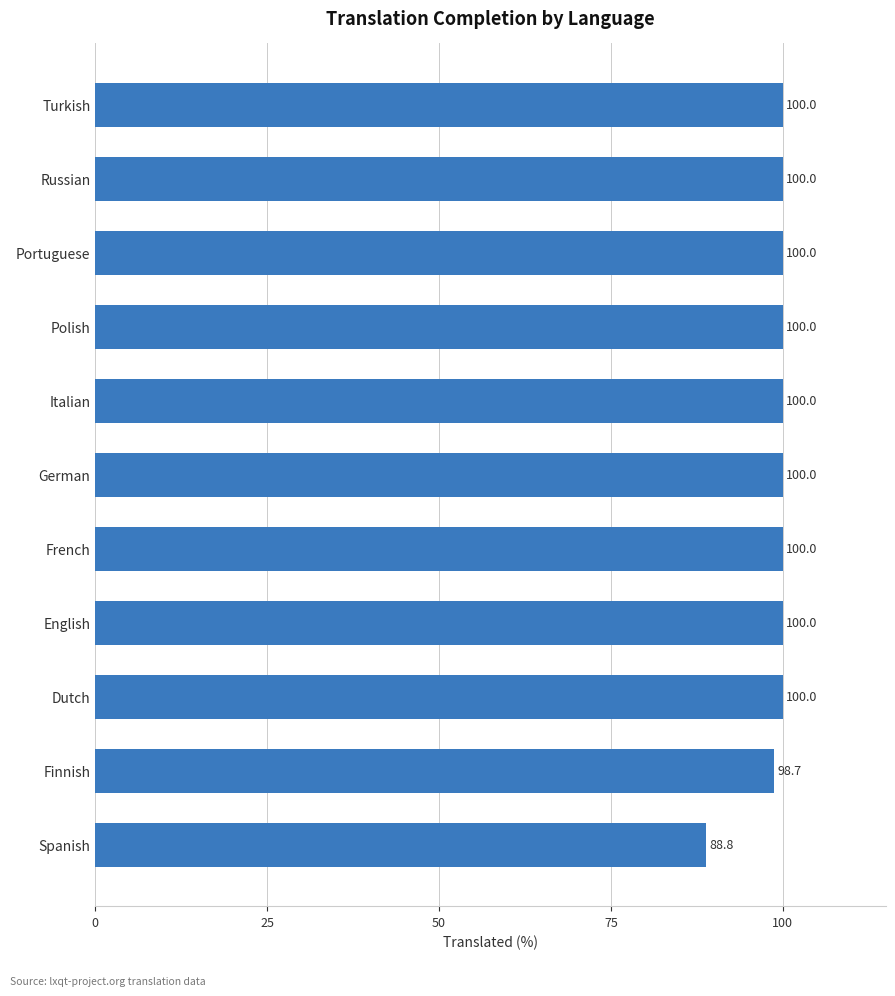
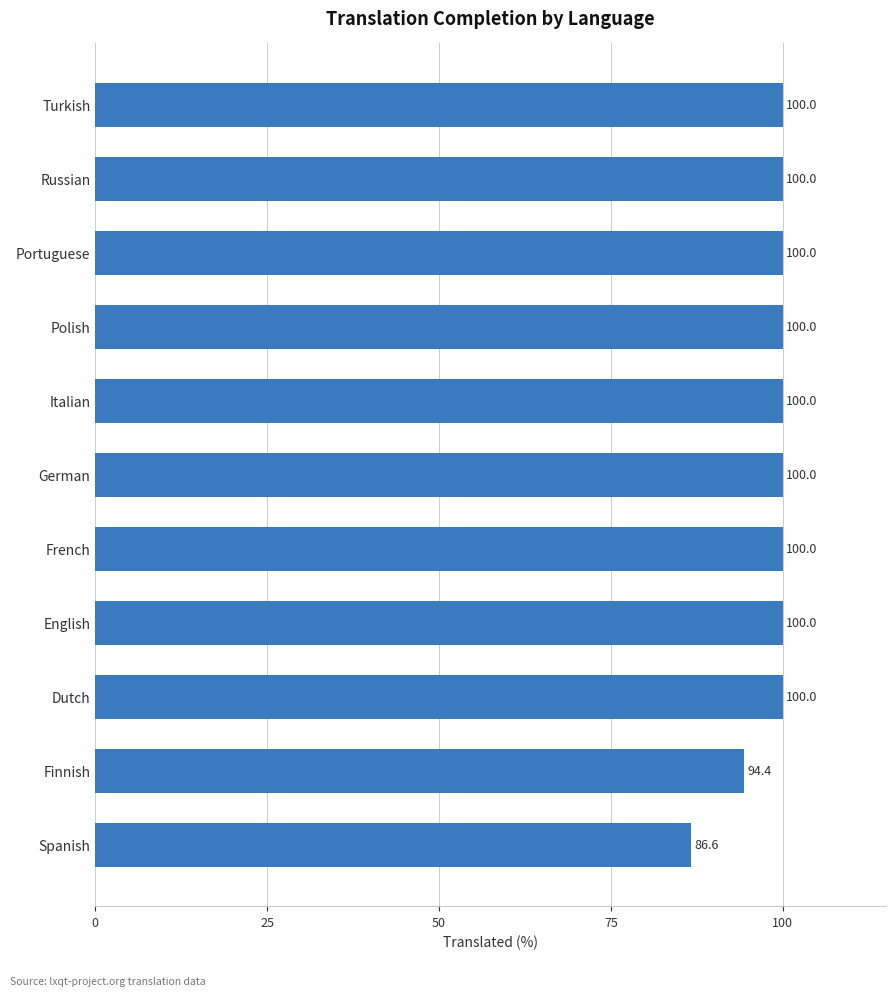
  {
    "Turkish": 100.0,
    "Russian": 100.0,
    "Portuguese": 100.0,
    "Polish": 100.0,
    "Italian": 100.0,
    "German": 100.0,
    "French": 100.0,
    "English": 100.0,
    "Dutch": 100.0,
-   "Finnish": 98.7,
-   "Spanish": 88.8
+   "Finnish": 94.4,
+   "Spanish": 86.6
  }
